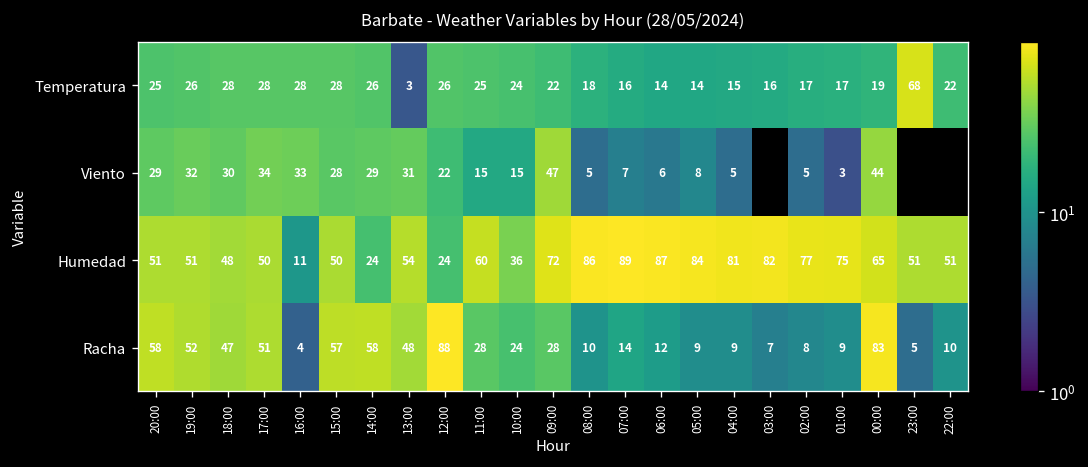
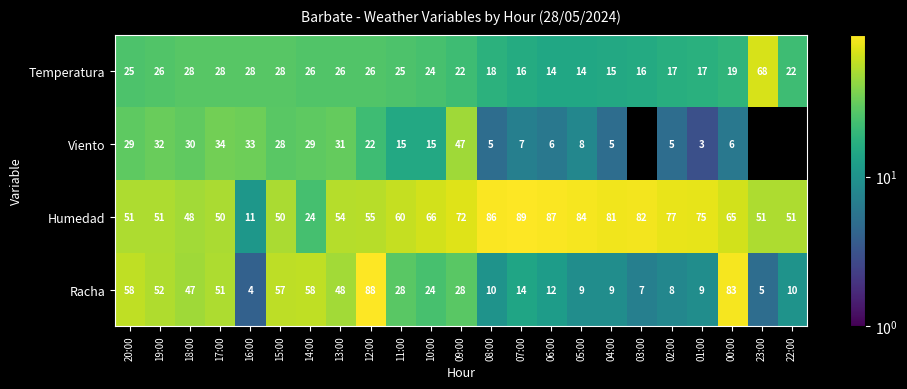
  {
    "Temperatura": {
      "20:00": 25,
      "19:00": 26,
      "18:00": 28,
      "17:00": 28,
      "16:00": 28,
      "15:00": 28,
      "14:00": 26,
-     "13:00": 3,
+     "13:00": 26,
      "12:00": 26,
      "11:00": 25,
      "10:00": 24,
      "09:00": 22,
      "08:00": 18,
      "07:00": 16,
      "06:00": 14,
      "05:00": 14,
      "04:00": 15,
      "03:00": 16,
      "02:00": 17,
      "01:00": 17,
      "00:00": 19,
      "23:00": 68,
      "22:00": 22
    },
    "Viento": {
      "20:00": 29,
      "19:00": 32,
      "18:00": 30,
      "17:00": 34,
      "16:00": 33,
      "15:00": 28,
      "14:00": 29,
      "13:00": 31,
      "12:00": 22,
      "11:00": 15,
      "10:00": 15,
      "09:00": 47,
      "08:00": 5,
      "07:00": 7,
      "06:00": 6,
      "05:00": 8,
      "04:00": 5,
      "02:00": 5,
      "01:00": 3,
-     "00:00": 44
+     "00:00": 6
    },
    "Humedad": {
      "20:00": 51,
      "19:00": 51,
      "18:00": 48,
      "17:00": 50,
      "16:00": 11,
      "15:00": 50,
      "14:00": 24,
      "13:00": 54,
-     "12:00": 24,
+     "12:00": 55,
      "11:00": 60,
-     "10:00": 36,
+     "10:00": 66,
      "09:00": 72,
      "08:00": 86,
      "07:00": 89,
      "06:00": 87,
      "05:00": 84,
      "04:00": 81,
      "03:00": 82,
      "02:00": 77,
      "01:00": 75,
      "00:00": 65,
      "23:00": 51,
      "22:00": 51
    },
    "Racha": {
      "20:00": 58,
      "19:00": 52,
      "18:00": 47,
      "17:00": 51,
      "16:00": 4,
      "15:00": 57,
      "14:00": 58,
      "13:00": 48,
      "12:00": 88,
      "11:00": 28,
      "10:00": 24,
      "09:00": 28,
      "08:00": 10,
      "07:00": 14,
      "06:00": 12,
      "05:00": 9,
      "04:00": 9,
      "03:00": 7,
      "02:00": 8,
      "01:00": 9,
      "00:00": 83,
      "23:00": 5,
      "22:00": 10
    }
  }
